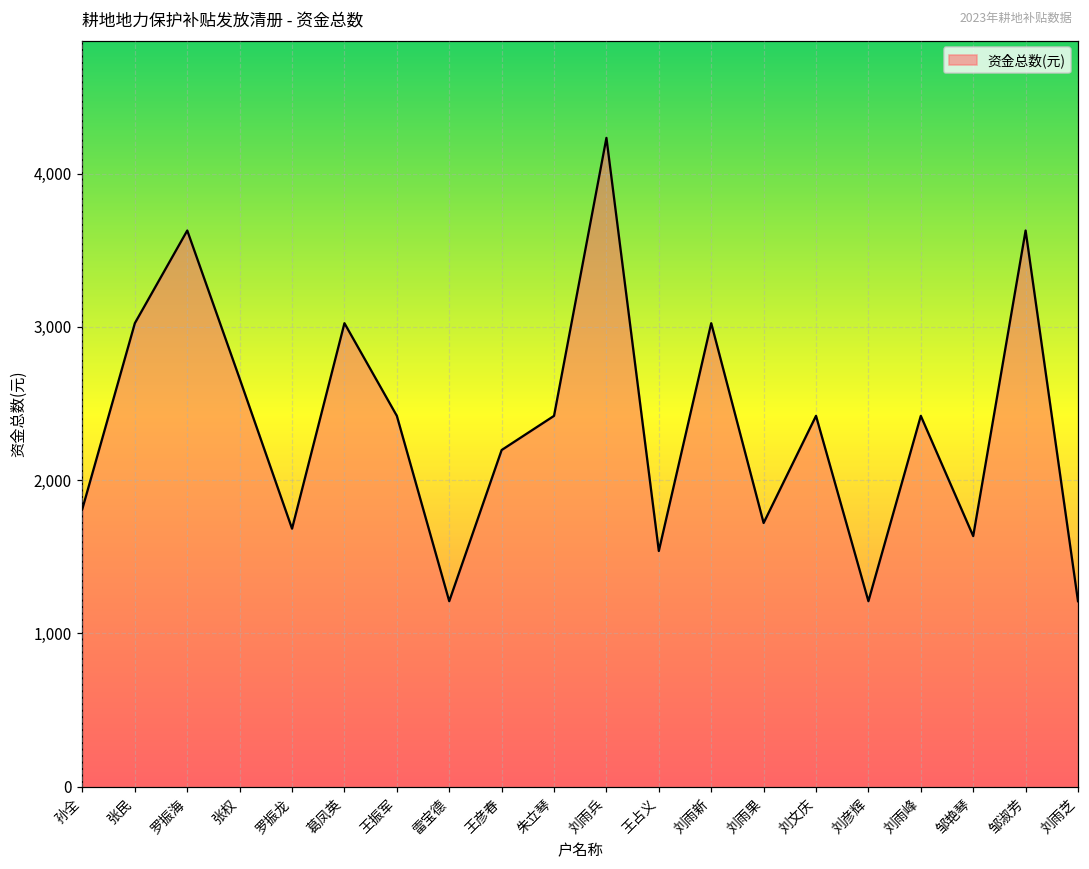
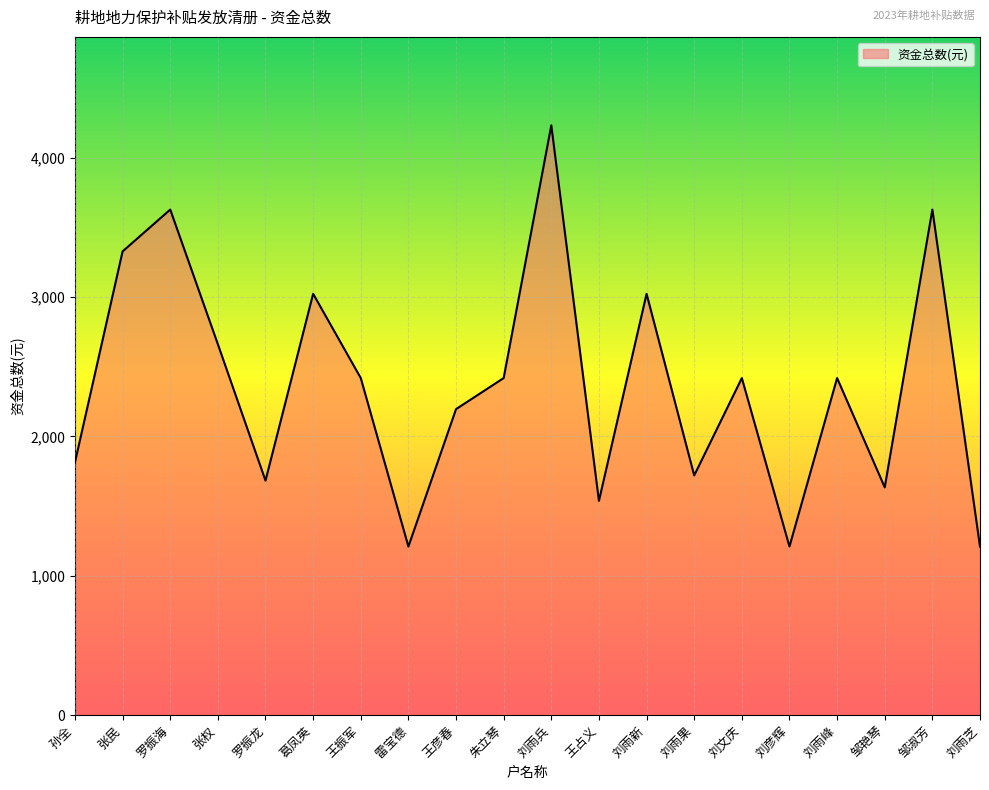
  {
    "孙全": "1,810",
-   "张民": "3,020",
+   "张民": "3,330",
    "罗振海": "3,630",
    "张权": "2,660",
    "罗振龙": "1,680",
    "葛凤英": "3,020",
    "王振军": "2,420",
    "雷宝德": "1,210",
    "王彦春": "2,200",
    "朱立琴": "2,420",
    "刘雨兵": "4,230",
    "王占义": "1,540",
    "刘雨新": "3,020",
    "刘雨果": "1,720",
    "刘文庆": "2,420",
    "刘彦辉": "1,210",
    "刘雨峰": "2,420",
    "邹艳琴": "1,630",
    "邹淑芳": "3,630",
    "刘雨芝": "1,210"
  }
